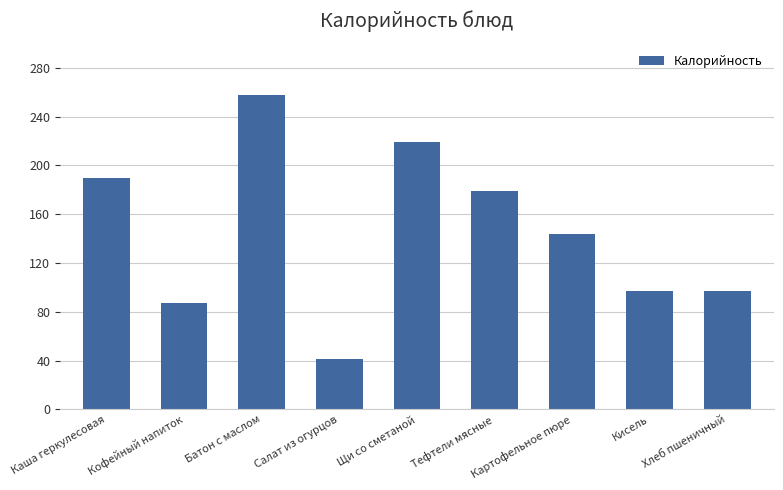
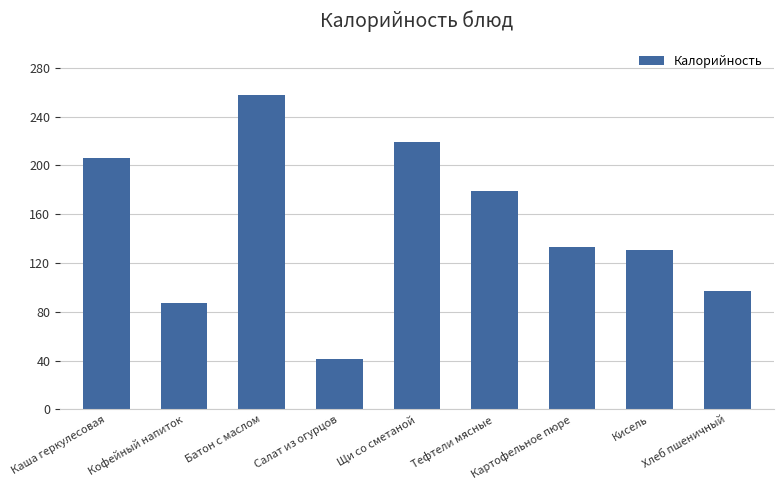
  {
-   "Каша геркулесовая": 190,
+   "Каша геркулесовая": 206,
    "Кофейный напиток": 87,
    "Батон с маслом": 258,
    "Салат из огурцов": 41,
    "Щи со сметаной": 219,
    "Тефтели мясные": 179,
-   "Картофельное пюре": 144,
-   "Кисель": 97,
+   "Картофельное пюре": 133,
+   "Кисель": 131,
    "Хлеб пшеничный": 97
  }
